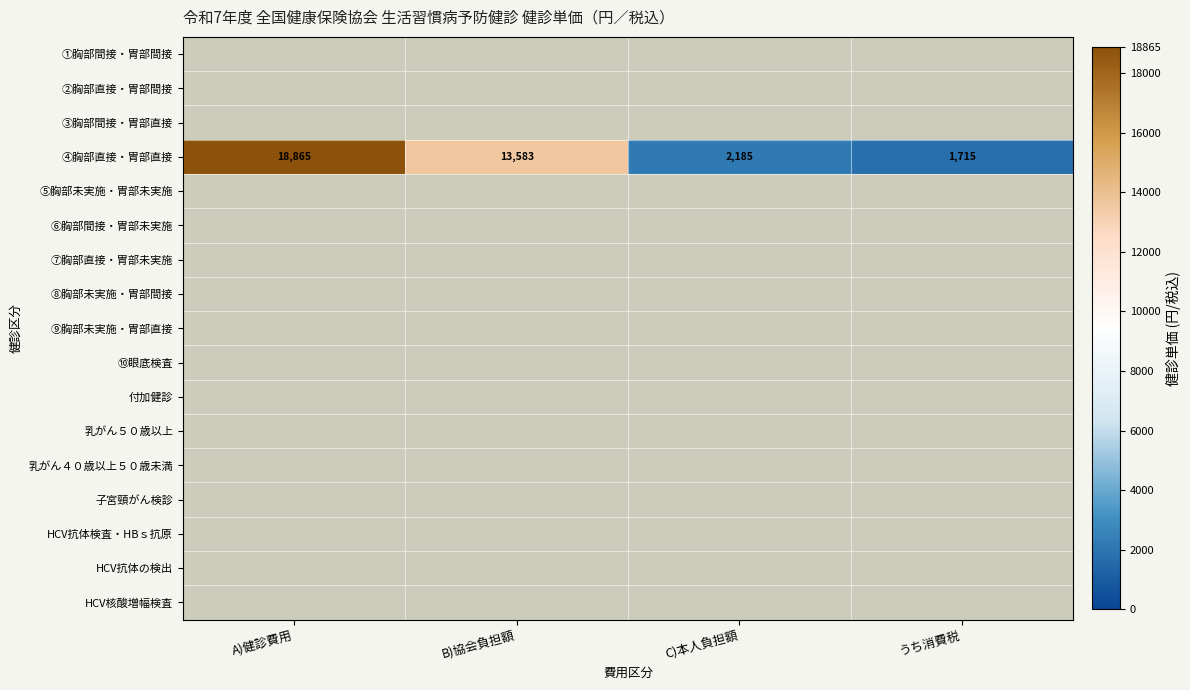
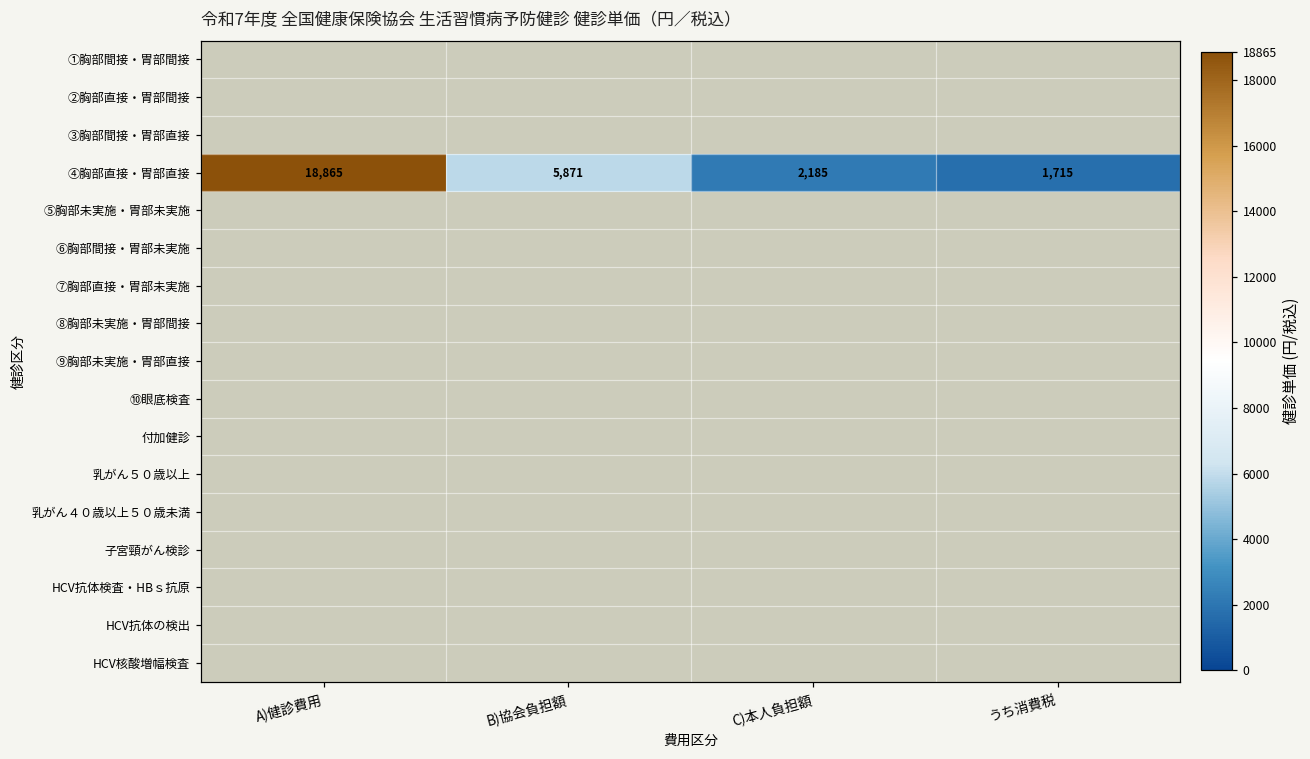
  {
    "④胸部直接・胃部直接": {
      "A)健診費用": "18,865",
-     "B)協会負担額": "13,583",
+     "B)協会負担額": "5,871",
      "C)本人負担額": "2,185",
      "うち消費税": "1,715"
    }
  }
